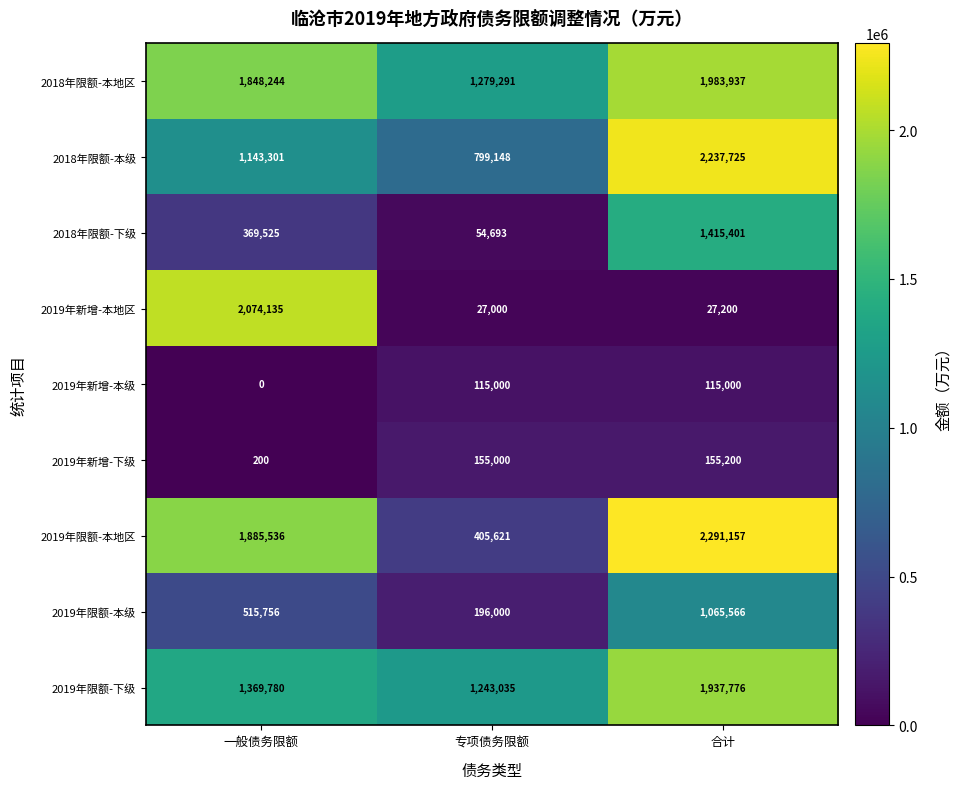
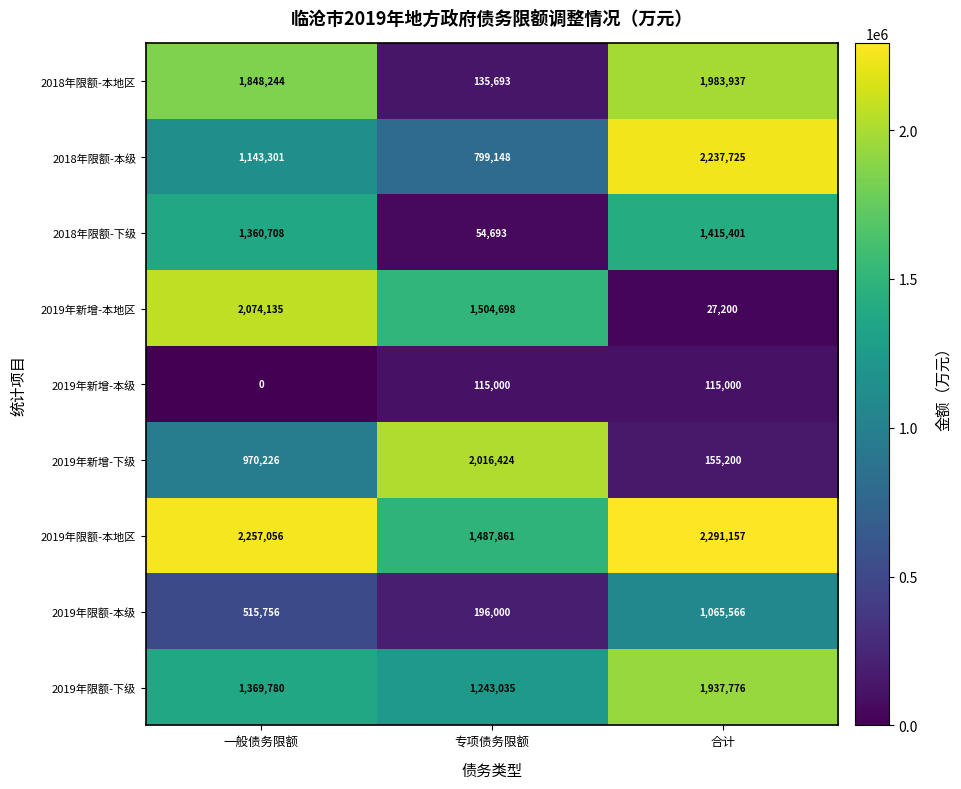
  {
    "2018年限额-本地区": {
      "一般债务限额": "1,848,244",
-     "专项债务限额": "1,279,291",
+     "专项债务限额": "135,693",
      "合计": "1,983,937"
    },
    "2018年限额-本级": {
      "一般债务限额": "1,143,301",
      "专项债务限额": "799,148",
      "合计": "2,237,725"
    },
    "2018年限额-下级": {
-     "一般债务限额": "369,525",
+     "一般债务限额": "1,360,708",
      "专项债务限额": "54,693",
      "合计": "1,415,401"
    },
    "2019年新增-本地区": {
      "一般债务限额": "2,074,135",
-     "专项债务限额": "27,000",
+     "专项债务限额": "1,504,698",
      "合计": "27,200"
    },
    "2019年新增-本级": {
      "一般债务限额": "0",
      "专项债务限额": "115,000",
      "合计": "115,000"
    },
    "2019年新增-下级": {
-     "一般债务限额": "200",
-     "专项债务限额": "155,000",
+     "一般债务限额": "970,226",
+     "专项债务限额": "2,016,424",
      "合计": "155,200"
    },
    "2019年限额-本地区": {
-     "一般债务限额": "1,885,536",
-     "专项债务限额": "405,621",
+     "一般债务限额": "2,257,056",
+     "专项债务限额": "1,487,861",
      "合计": "2,291,157"
    },
    "2019年限额-本级": {
      "一般债务限额": "515,756",
      "专项债务限额": "196,000",
      "合计": "1,065,566"
    },
    "2019年限额-下级": {
      "一般债务限额": "1,369,780",
      "专项债务限额": "1,243,035",
      "合计": "1,937,776"
    }
  }
